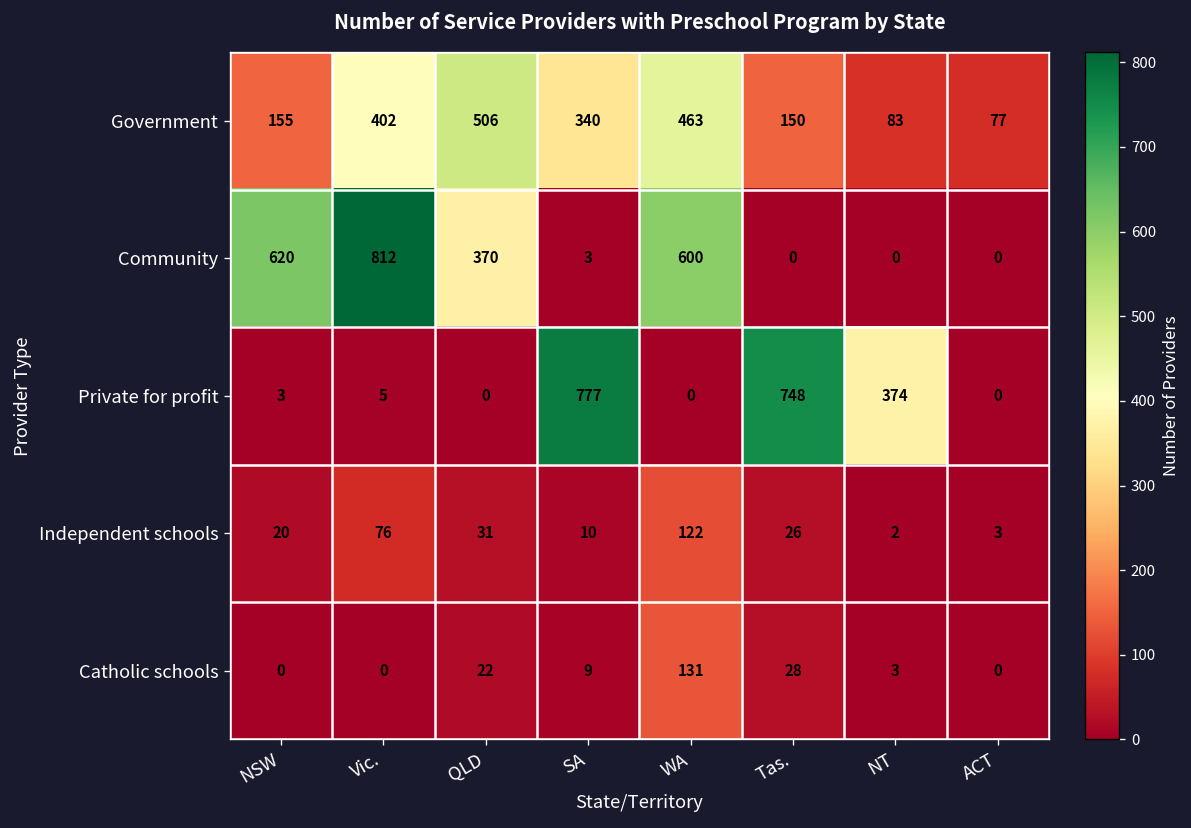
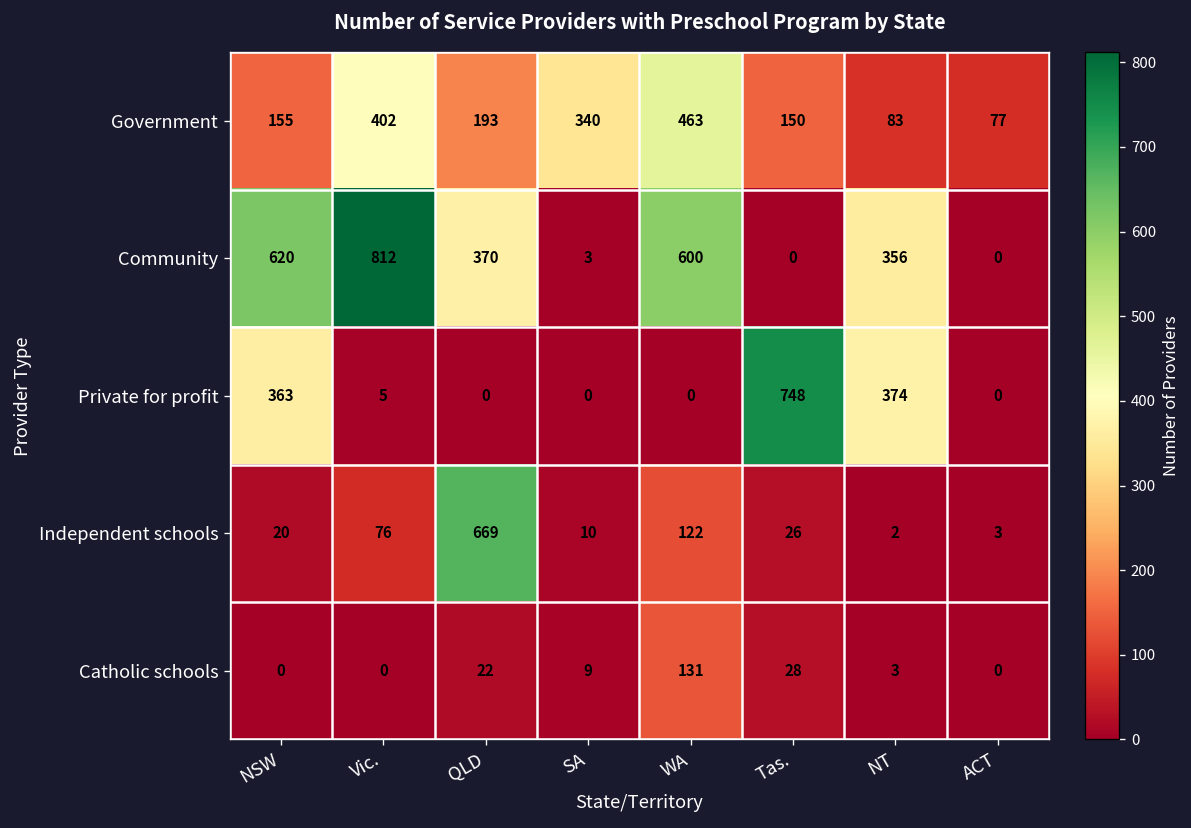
  {
    "Government": {
      "NSW": 155,
      "Vic.": 402,
-     "QLD": 506,
+     "QLD": 193,
      "SA": 340,
      "WA": 463,
      "Tas.": 150,
      "NT": 83,
      "ACT": 77
    },
    "Community": {
      "NSW": 620,
      "Vic.": 812,
      "QLD": 370,
      "SA": 3,
      "WA": 600,
      "Tas.": 0,
-     "NT": 0,
+     "NT": 356,
      "ACT": 0
    },
    "Private for profit": {
-     "NSW": 3,
+     "NSW": 363,
      "Vic.": 5,
      "QLD": 0,
-     "SA": 777,
+     "SA": 0,
      "WA": 0,
      "Tas.": 748,
      "NT": 374,
      "ACT": 0
    },
    "Independent schools": {
      "NSW": 20,
      "Vic.": 76,
-     "QLD": 31,
+     "QLD": 669,
      "SA": 10,
      "WA": 122,
      "Tas.": 26,
      "NT": 2,
      "ACT": 3
    },
    "Catholic schools": {
      "NSW": 0,
      "Vic.": 0,
      "QLD": 22,
      "SA": 9,
      "WA": 131,
      "Tas.": 28,
      "NT": 3,
      "ACT": 0
    }
  }
